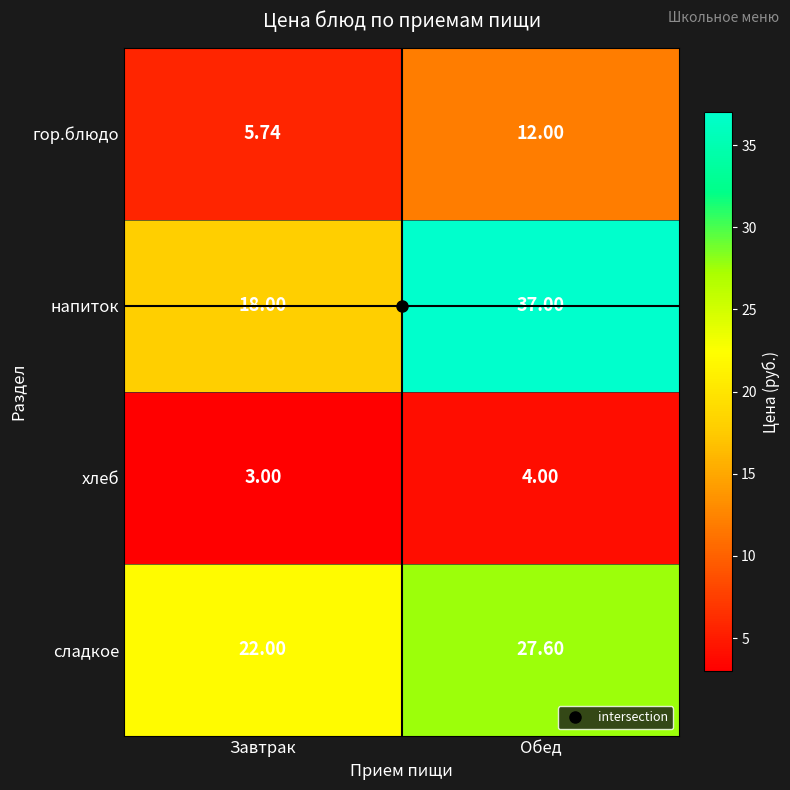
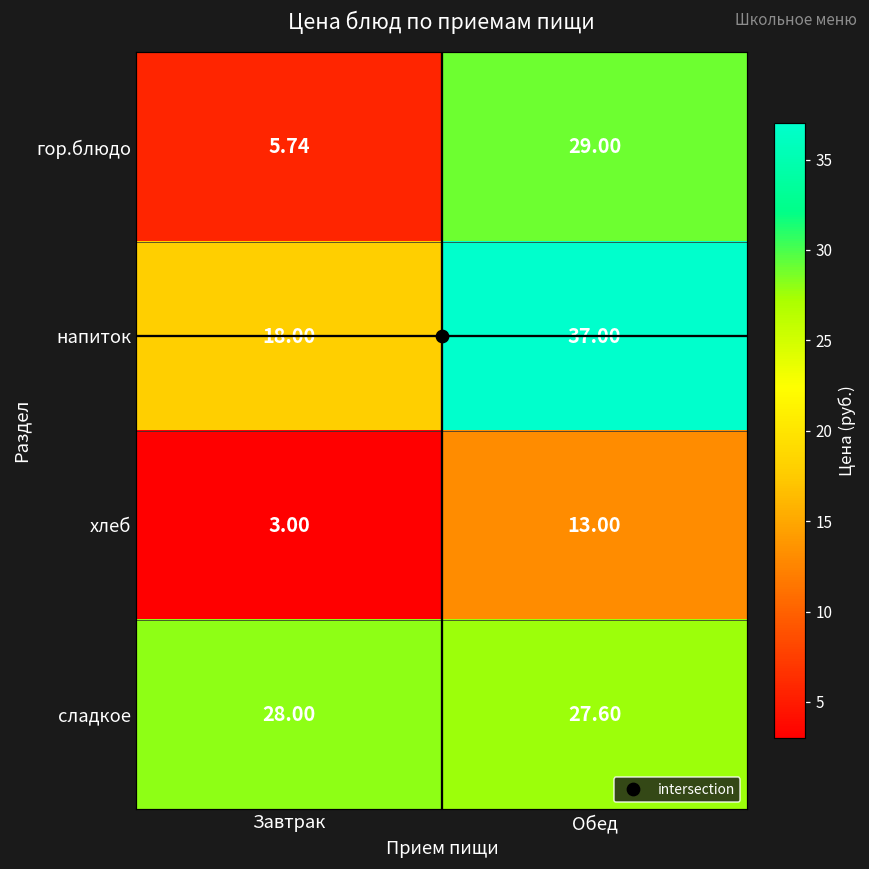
  {
    "гор.блюдо": {
      "Завтрак": 5.74,
-     "Обед": 12.00
+     "Обед": 29.00
    },
    "напиток": {
      "Завтрак": 18.00,
      "Обед": 37.00
    },
    "хлеб": {
      "Завтрак": 3.00,
-     "Обед": 4.00
+     "Обед": 13.00
    },
    "сладкое": {
-     "Завтрак": 22.00,
+     "Завтрак": 28.00,
      "Обед": 27.60
    }
  }
